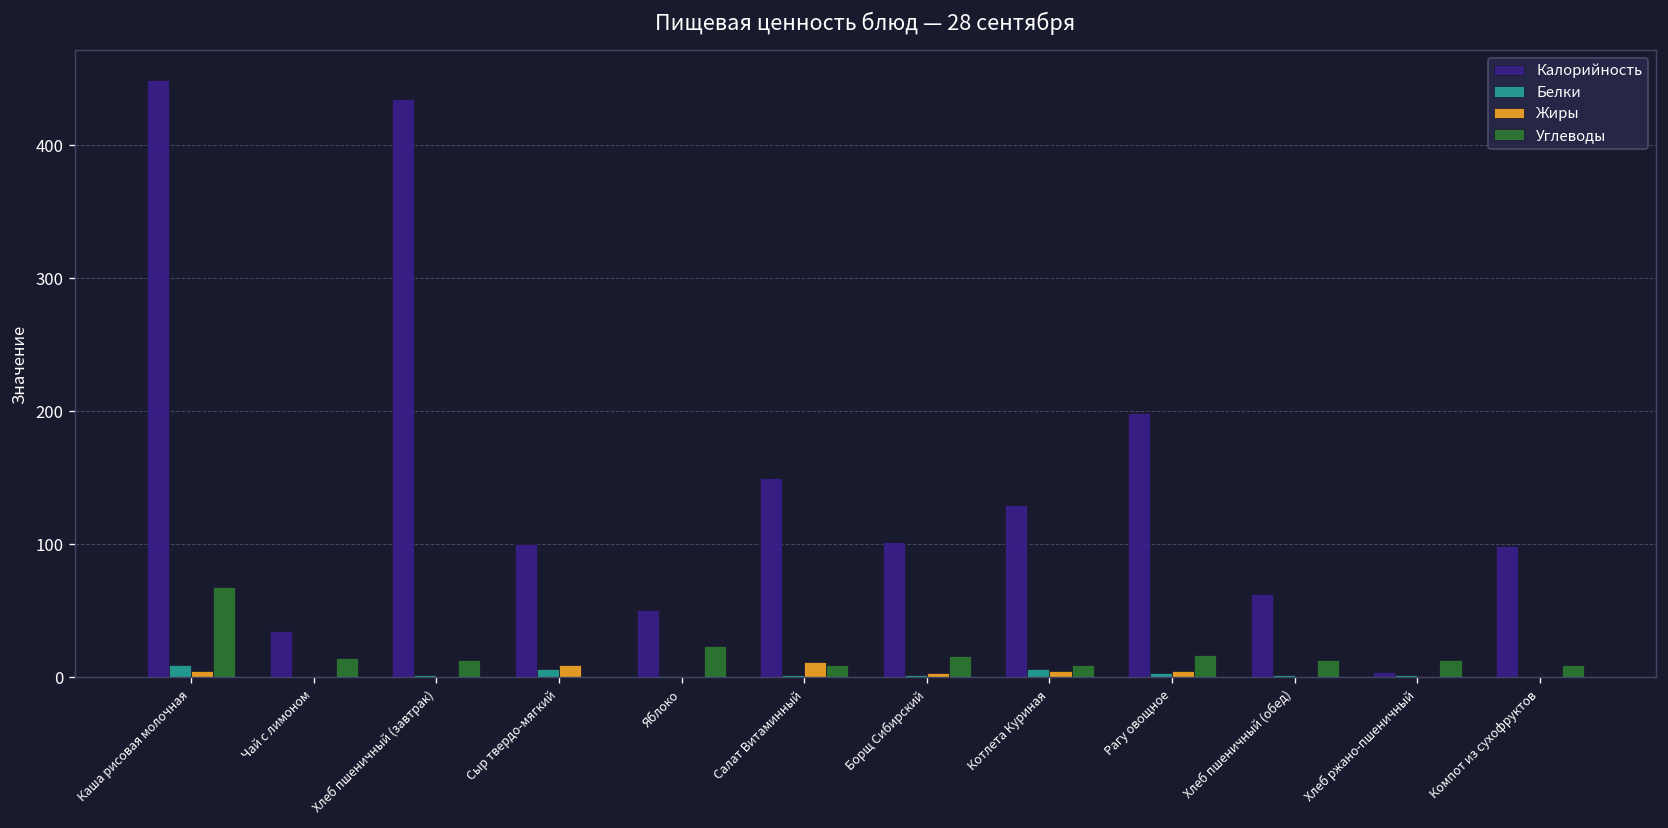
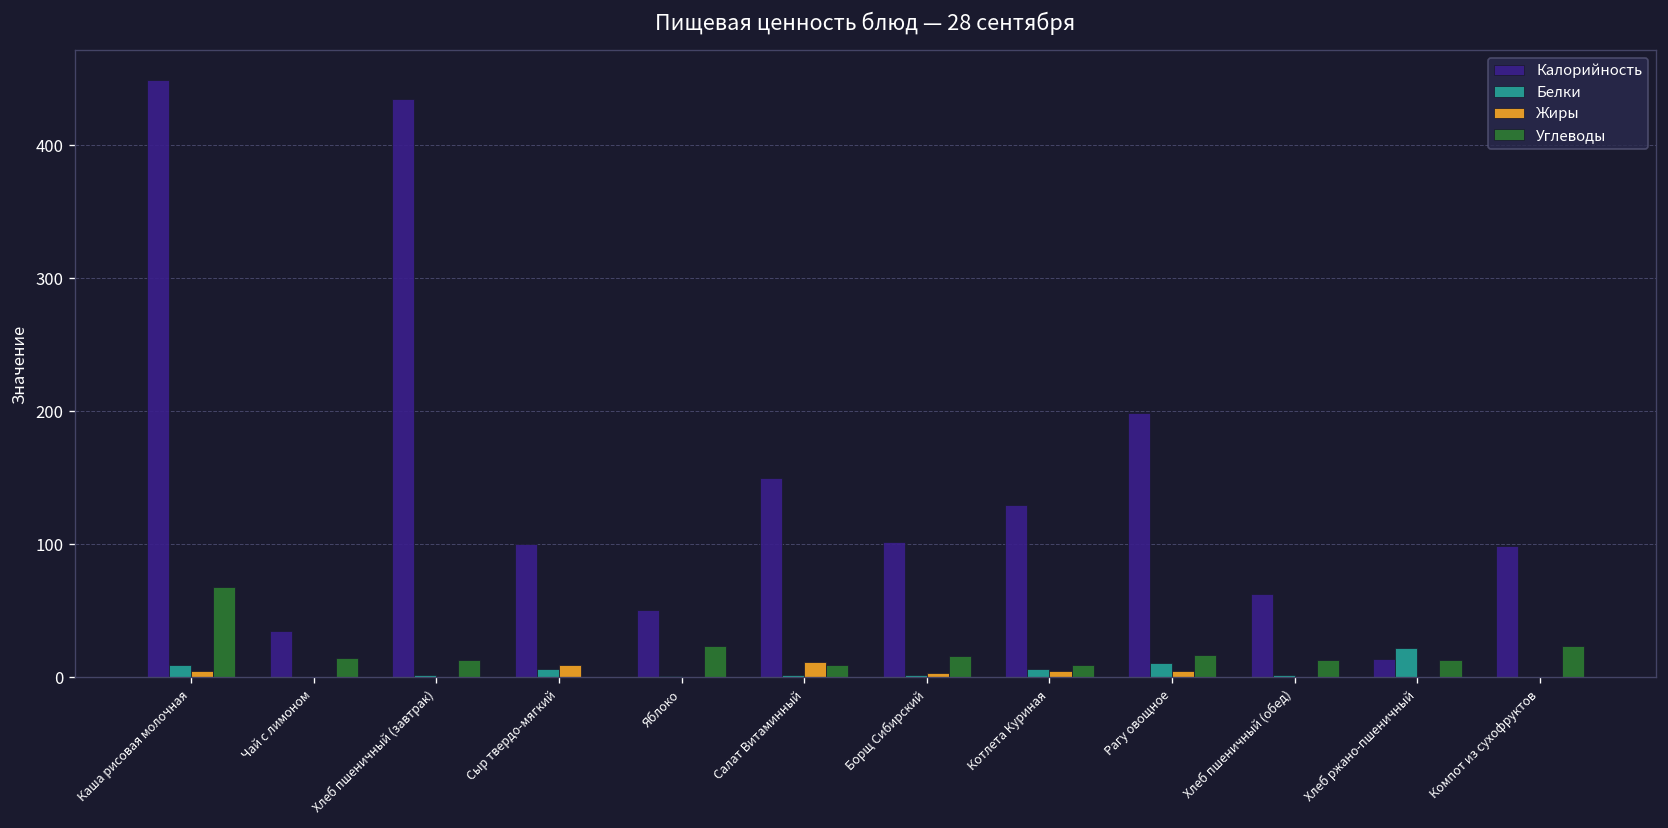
  {
    "Калорийность": {
      "Каша рисовая молочная": 449,
      "Чай с лимоном": 35,
      "Хлеб пшеничный (завтрак)": 435,
      "Сыр твердо-мягкий": 100,
      "Яблоко": 51,
      "Салат Витаминный": 150,
      "Борщ Сибирский": 102,
      "Котлета Куриная": 130,
      "Рагу овощное": 199,
      "Хлеб пшеничный (обед)": 63,
-     "Хлеб ржано-пшеничный": 4,
+     "Хлеб ржано-пшеничный": 14,
      "Компот из сухофруктов": 99
    },
    "Белки": {
      "Каша рисовая молочная": 9,
      "Чай с лимоном": 0,
      "Сыр твердо-мягкий": 6,
      "Котлета Куриная": 6,
-     "Рагу овощное": 3,
-     "Хлеб ржано-пшеничный": 2,
+     "Рагу овощное": 11,
+     "Хлеб ржано-пшеничный": 22,
      "Компот из сухофруктов": 0
    },
    "Жиры": {
      "Каша рисовая молочная": 5,
      "Чай с лимоном": 0,
      "Хлеб пшеничный (завтрак)": 0,
      "Сыр твердо-мягкий": 9,
      "Яблоко": 0,
      "Салат Витаминный": 12,
      "Борщ Сибирский": 3,
      "Котлета Куриная": 5,
      "Рагу овощное": 5,
      "Хлеб пшеничный (обед)": 0,
      "Хлеб ржано-пшеничный": 0,
      "Компот из сухофруктов": 0
    },
    "Углеводы": {
      "Каша рисовая молочная": 68,
      "Чай с лимоном": 15,
      "Хлеб пшеничный (завтрак)": 13,
      "Сыр твердо-мягкий": 0,
      "Яблоко": 24,
      "Салат Витаминный": 9,
      "Борщ Сибирский": 16,
      "Котлета Куриная": 9,
      "Рагу овощное": 17,
      "Хлеб пшеничный (обед)": 13,
      "Хлеб ржано-пшеничный": 13,
-     "Компот из сухофруктов": 9
+     "Компот из сухофруктов": 24
    }
  }
